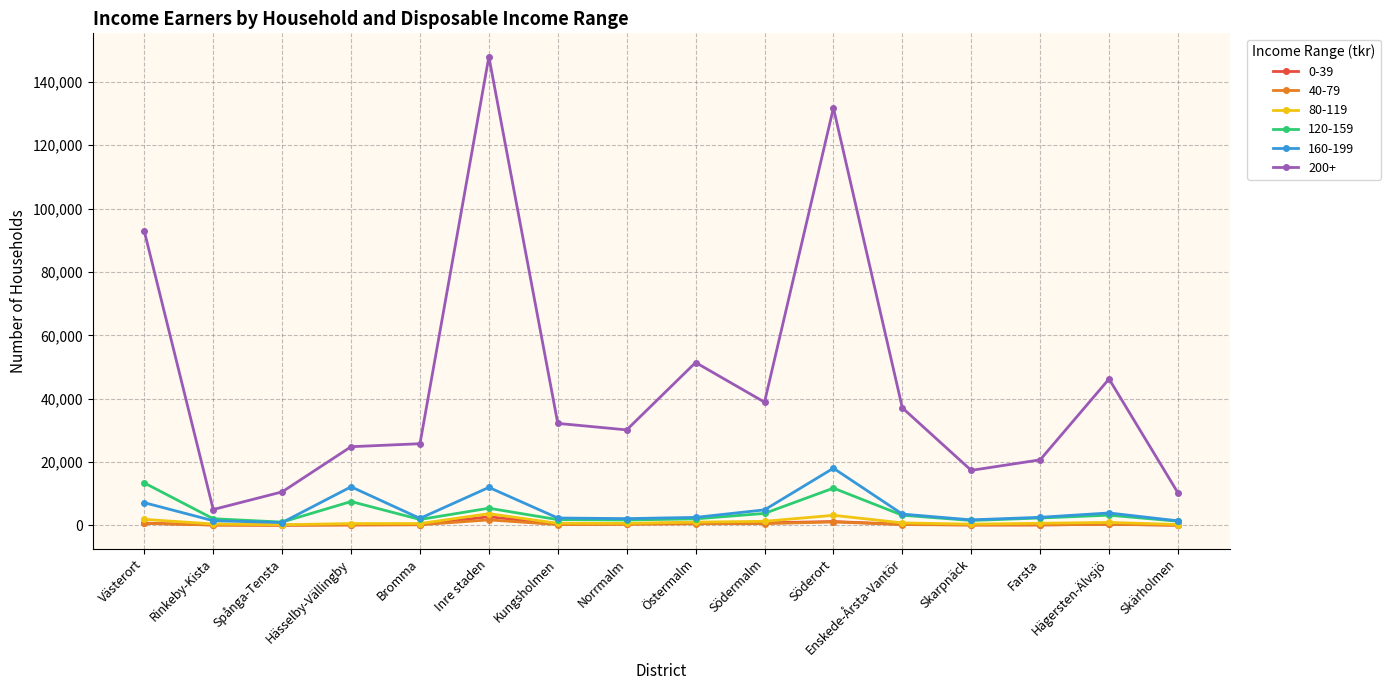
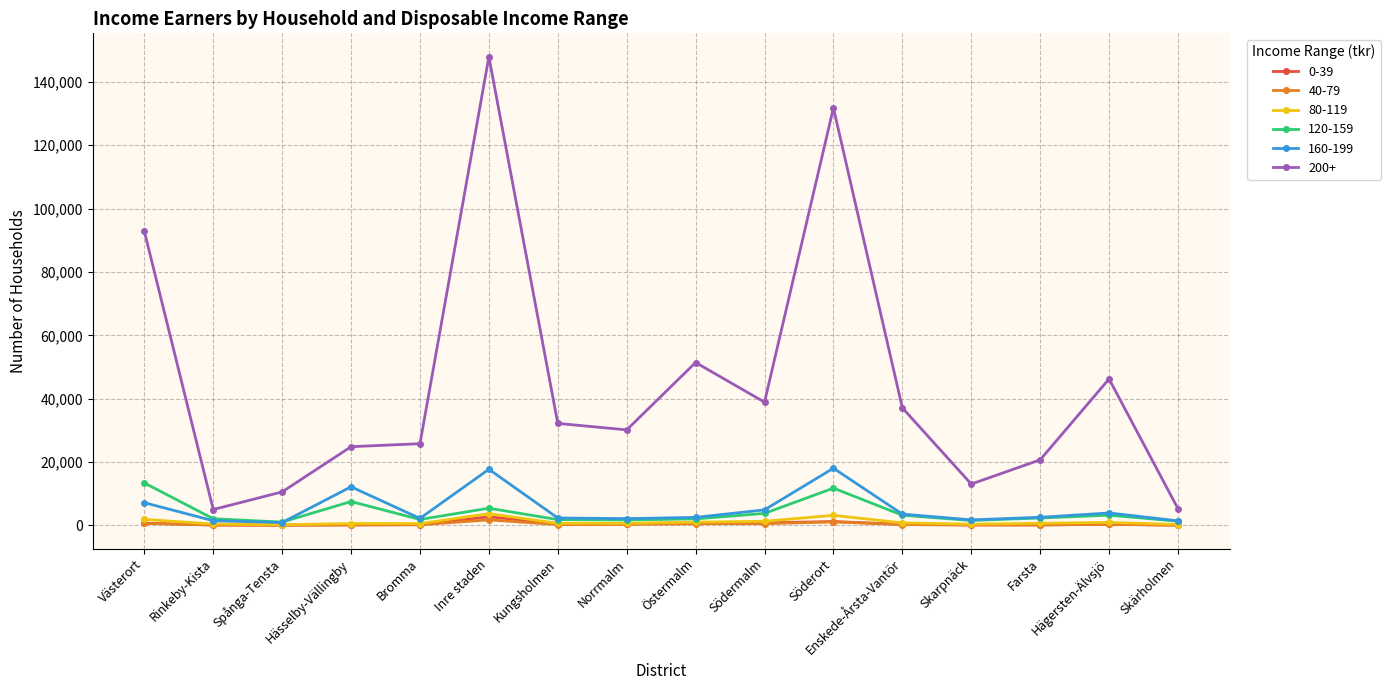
  {
    "80-119": {
      "Västerort": "2,000",
      "Inre staden": "4,000",
      "Söderort": "3,000"
    },
    "120-159": {
      "Västerort": "13,000",
      "Hässelby-Vällingby": "8,000",
      "Inre staden": "5,000",
      "Södermalm": "4,000",
      "Söderort": "12,000"
    },
    "160-199": {
      "Västerort": "7,000",
      "Hässelby-Vällingby": "12,000",
-     "Inre staden": "12,000",
+     "Inre staden": "18,000",
      "Södermalm": "5,000",
      "Söderort": "18,000"
    },
    "200+": {
      "Västerort": "93,000",
      "Rinkeby-Kista": "5,000",
      "Spånga-Tensta": "11,000",
      "Hässelby-Vällingby": "25,000",
      "Bromma": "26,000",
      "Inre staden": "148,000",
      "Kungsholmen": "32,000",
      "Norrmalm": "30,000",
      "Östermalm": "51,000",
      "Södermalm": "39,000",
      "Söderort": "132,000",
      "Enskede-Årsta-Vantör": "37,000",
-     "Skarpnäck": "17,000",
+     "Skarpnäck": "13,000",
      "Farsta": "21,000",
      "Hägersten-Älvsjö": "46,000",
-     "Skärholmen": "10,000"
+     "Skärholmen": "5,000"
    }
  }
